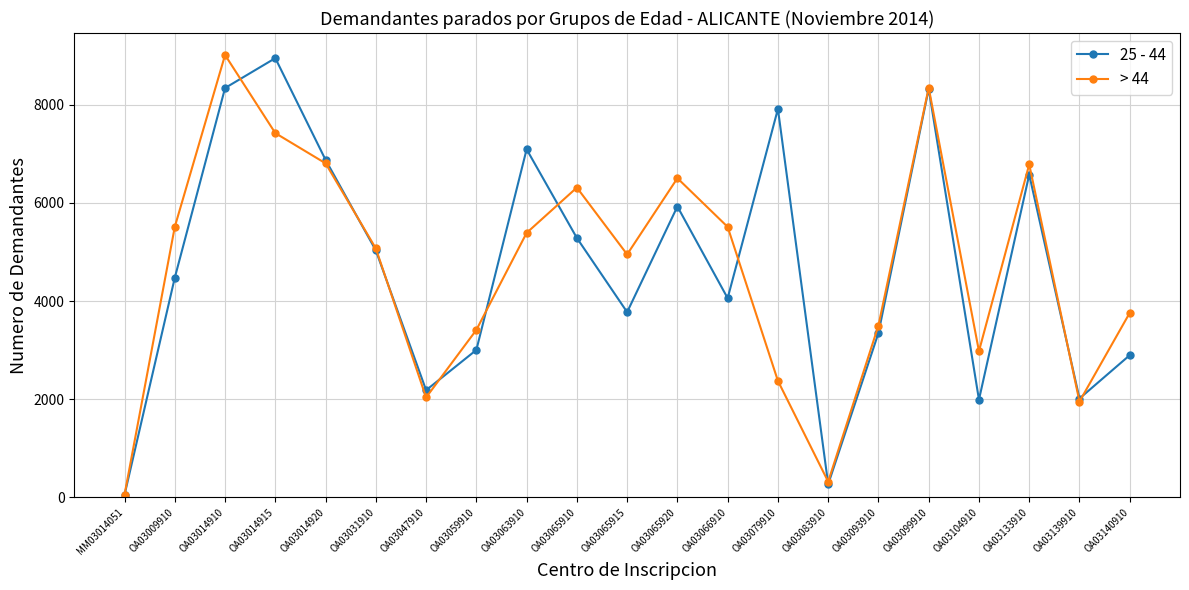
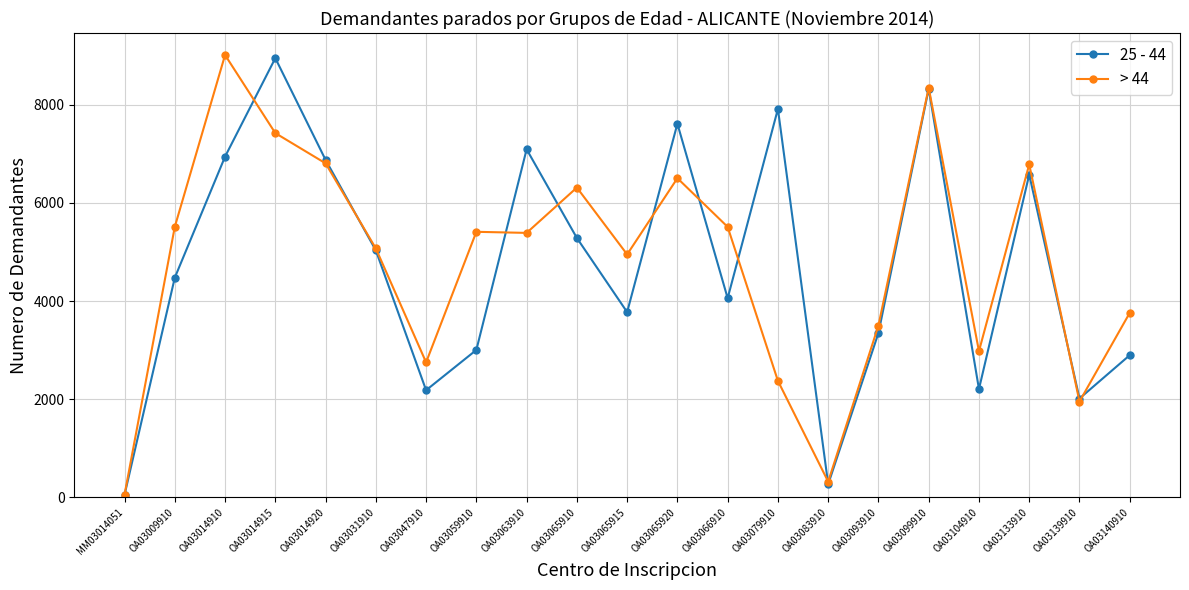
  {
    "25 - 44": {
      "OA03009910": 4500,
-     "OA03014910": 8300,
+     "OA03014910": 6900,
      "OA03014915": 9000,
      "OA03014920": 6900,
      "OA03047910": 2200,
      "OA03059910": 3000,
      "OA03063910": 7100,
      "OA03065910": 5300,
      "OA03065915": 3800,
-     "OA03065920": 5900,
+     "OA03065920": 7600,
      "OA03066910": 4100,
      "OA03079910": 7900,
      "OA03093910": 3300,
-     "OA03104910": 2000,
+     "OA03104910": 2200,
      "OA03133910": 6600,
      "OA03139910": 2000,
      "OA03140910": 2900
    },
    "> 44": {
      "OA03009910": 5500,
      "OA03014910": 9000,
      "OA03014915": 7400,
      "OA03014920": 6800,
-     "OA03047910": 2000,
-     "OA03059910": 3400,
+     "OA03047910": 2800,
+     "OA03059910": 5400,
      "OA03063910": 5400,
      "OA03065910": 6300,
      "OA03065915": 5000,
      "OA03065920": 6500,
      "OA03066910": 5500,
      "OA03079910": 2400,
      "OA03093910": 3500,
      "OA03104910": 3000,
      "OA03133910": 6800,
      "OA03139910": 2000,
      "OA03140910": 3800
    }
  }
